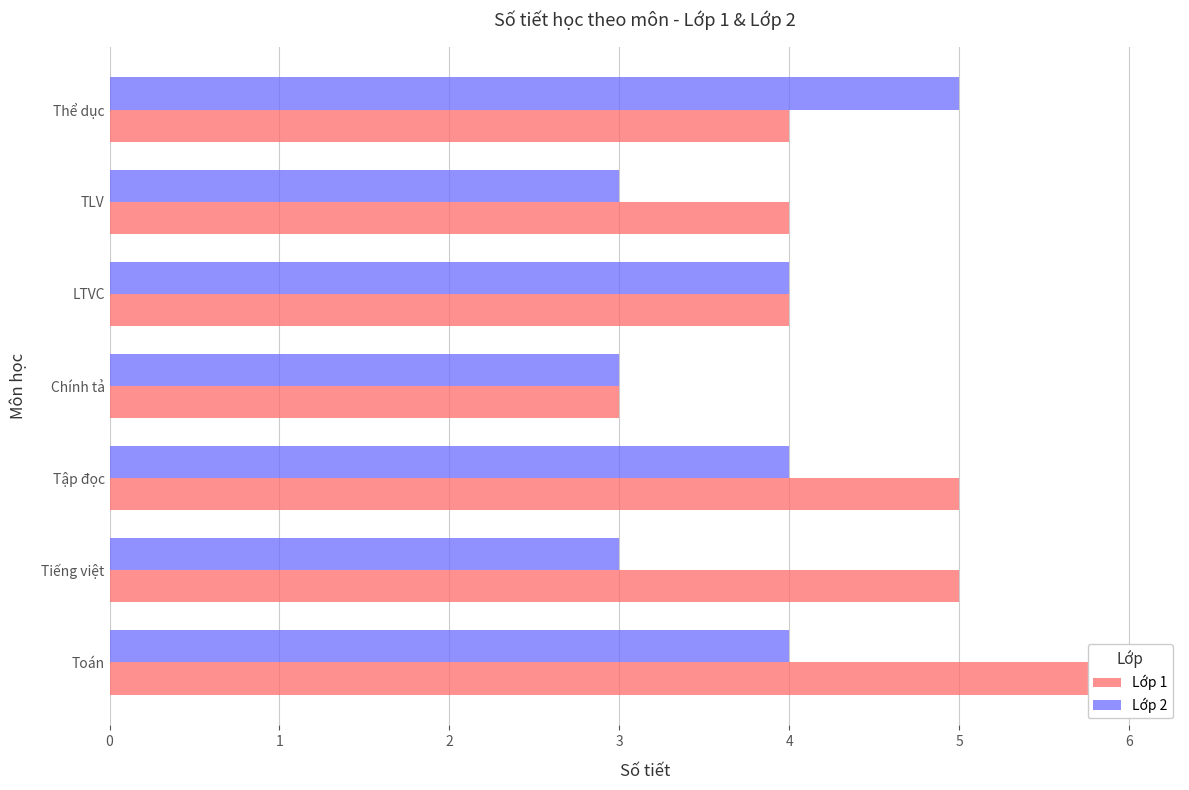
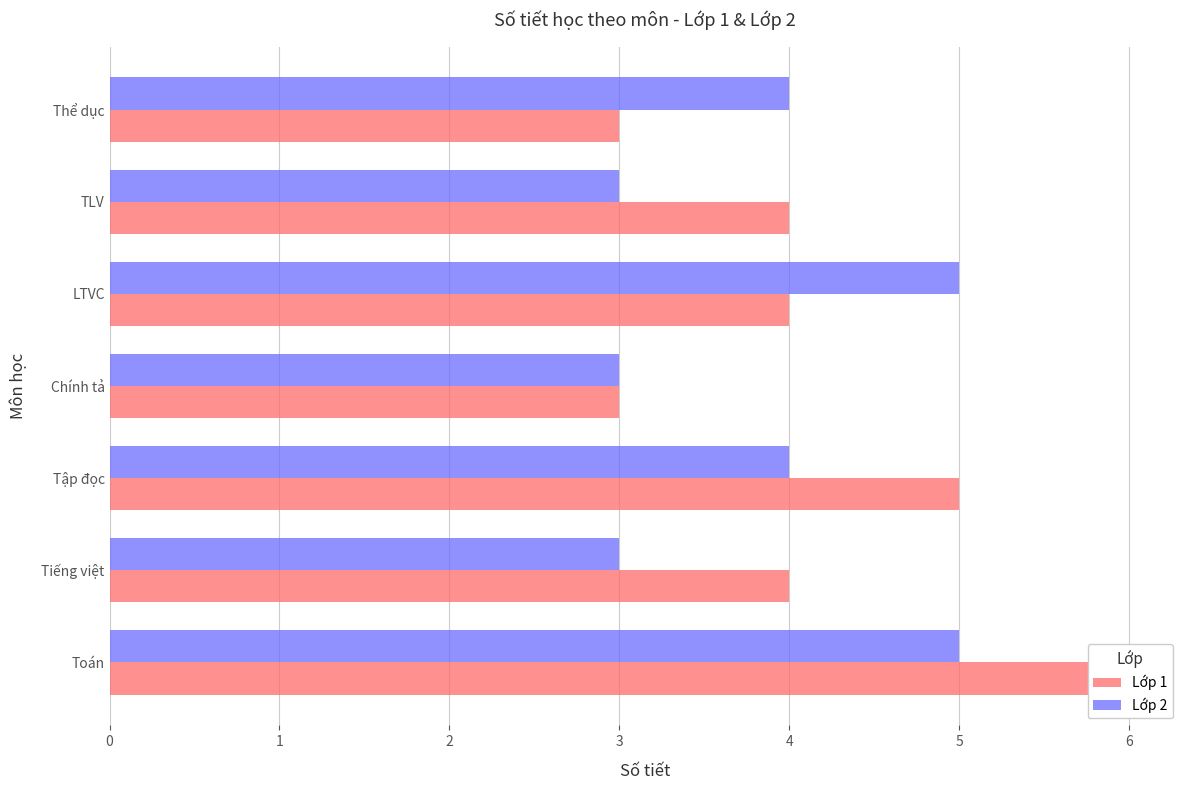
  {
    "Lớp 1": {
-     "Thể dục": 4,
+     "Thể dục": 3,
      "TLV": 4,
      "LTVC": 4,
      "Chính tả": 3,
      "Tập đọc": 5,
-     "Tiếng việt": 5
+     "Tiếng việt": 4
    },
    "Lớp 2": {
-     "Thể dục": 5,
+     "Thể dục": 4,
      "TLV": 3,
-     "LTVC": 4,
+     "LTVC": 5,
      "Chính tả": 3,
      "Tập đọc": 4,
      "Tiếng việt": 3,
-     "Toán": 4
+     "Toán": 5
    }
  }
